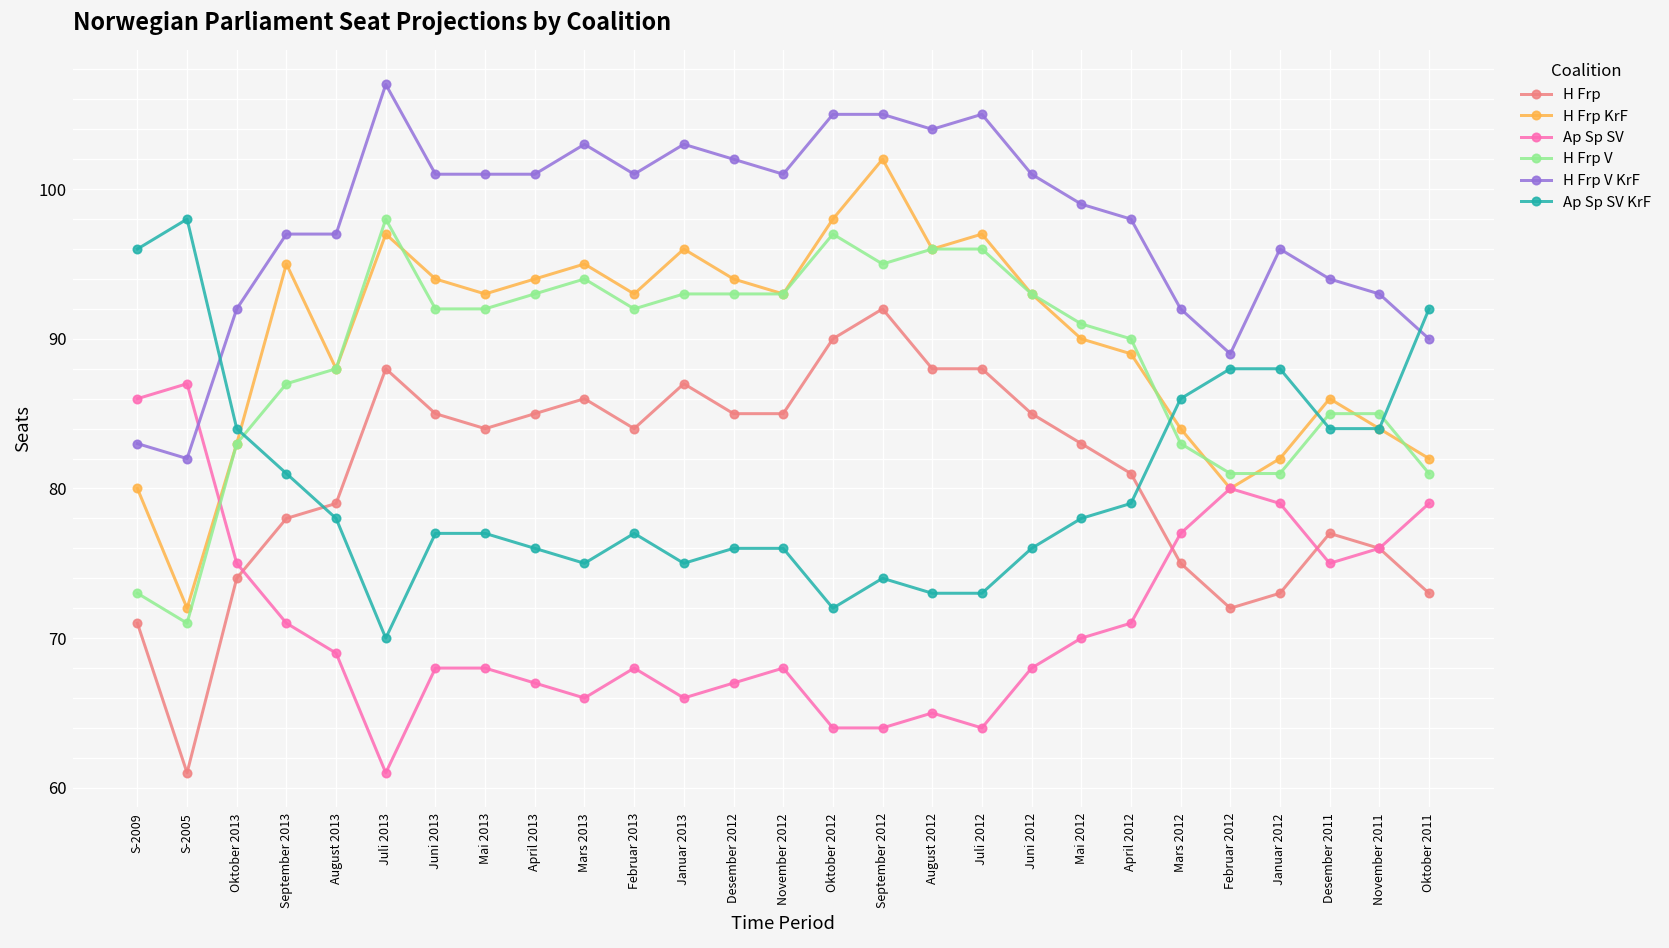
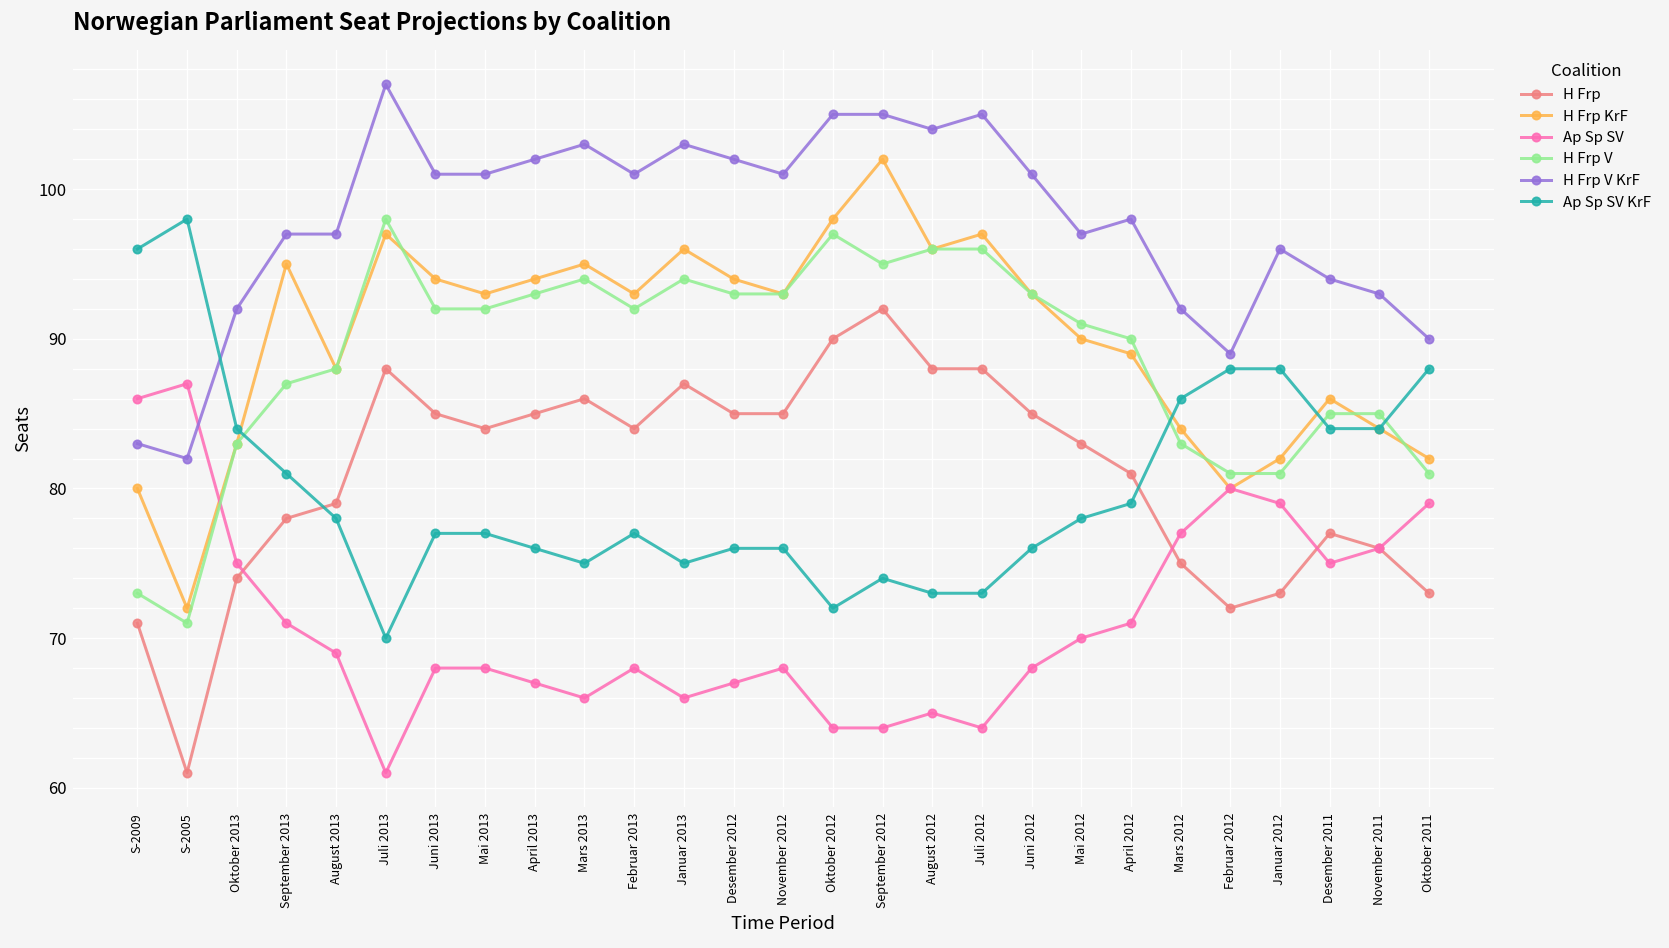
  {
    "H Frp KrF": {
      "S-2009": 80,
      "S-2005": 72,
      "September 2013": 95,
      "Juli 2013": 97,
      "Juni 2013": 94,
      "Mai 2013": 93,
      "April 2013": 94,
      "Mars 2013": 95,
      "Februar 2013": 93,
      "Januar 2013": 96,
      "Desember 2012": 94,
      "Oktober 2012": 98,
      "September 2012": 102,
      "Juli 2012": 97,
      "Mai 2012": 90,
      "April 2012": 89,
      "Mars 2012": 84,
      "Januar 2012": 82,
      "Desember 2011": 86,
      "Oktober 2011": 82
    },
    "H Frp V": {
      "S-2009": 73,
      "S-2005": 71,
      "September 2013": 87,
      "Juli 2013": 98,
      "Juni 2013": 92,
      "Mai 2013": 92,
      "April 2013": 93,
      "Mars 2013": 94,
      "Februar 2013": 92,
-     "Januar 2013": 93,
+     "Januar 2013": 94,
      "Desember 2012": 93,
      "Oktober 2012": 97,
      "September 2012": 95,
      "Juli 2012": 96,
      "Mai 2012": 91,
      "April 2012": 90,
      "Mars 2012": 83,
      "Februar 2012": 81,
      "Januar 2012": 81,
      "Desember 2011": 85,
      "November 2011": 85,
      "Oktober 2011": 81
    },
    "H Frp V KrF": {
      "S-2009": 83,
      "S-2005": 82,
      "Oktober 2013": 92,
      "September 2013": 97,
      "August 2013": 97,
      "Juli 2013": 107,
      "Juni 2013": 101,
      "Mai 2013": 101,
-     "April 2013": 101,
+     "April 2013": 102,
      "Mars 2013": 103,
      "Februar 2013": 101,
      "Januar 2013": 103,
      "Desember 2012": 102,
      "November 2012": 101,
      "Oktober 2012": 105,
      "September 2012": 105,
      "August 2012": 104,
      "Juli 2012": 105,
      "Juni 2012": 101,
-     "Mai 2012": 99,
+     "Mai 2012": 97,
      "April 2012": 98,
      "Mars 2012": 92,
      "Februar 2012": 89,
      "Januar 2012": 96,
      "Desember 2011": 94,
      "November 2011": 93,
      "Oktober 2011": 90
    },
    "Ap Sp SV KrF": {
      "S-2009": 96,
      "S-2005": 98,
      "Oktober 2013": 84,
      "September 2013": 81,
      "August 2013": 78,
      "Juli 2013": 70,
      "Juni 2013": 77,
      "Mai 2013": 77,
      "April 2013": 76,
      "Mars 2013": 75,
      "Februar 2013": 77,
      "Januar 2013": 75,
      "Desember 2012": 76,
      "November 2012": 76,
      "Oktober 2012": 72,
      "September 2012": 74,
      "August 2012": 73,
      "Juli 2012": 73,
      "Juni 2012": 76,
      "Mai 2012": 78,
      "April 2012": 79,
      "Mars 2012": 86,
      "Februar 2012": 88,
      "Januar 2012": 88,
      "Desember 2011": 84,
-     "Oktober 2011": 92
+     "Oktober 2011": 88
    }
  }
